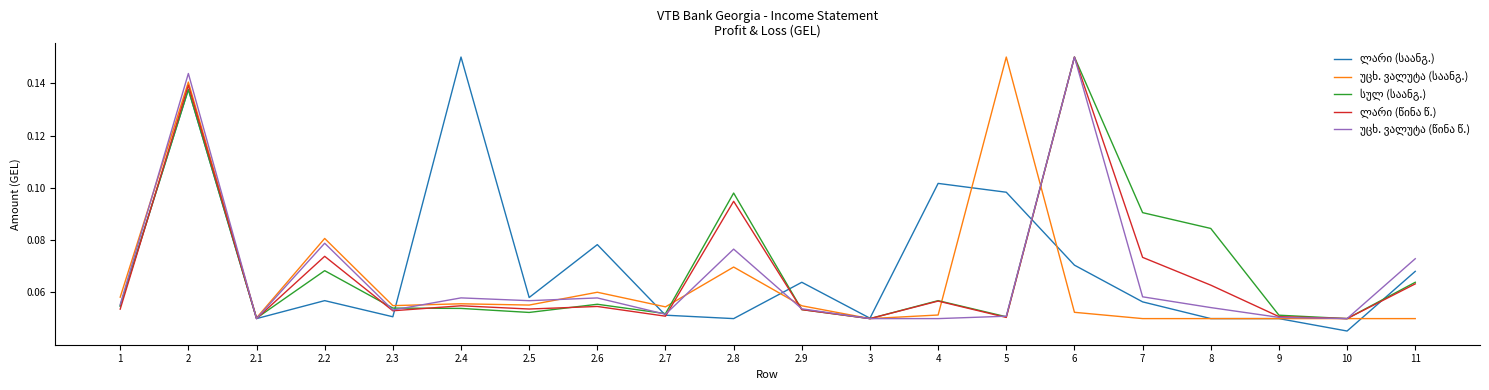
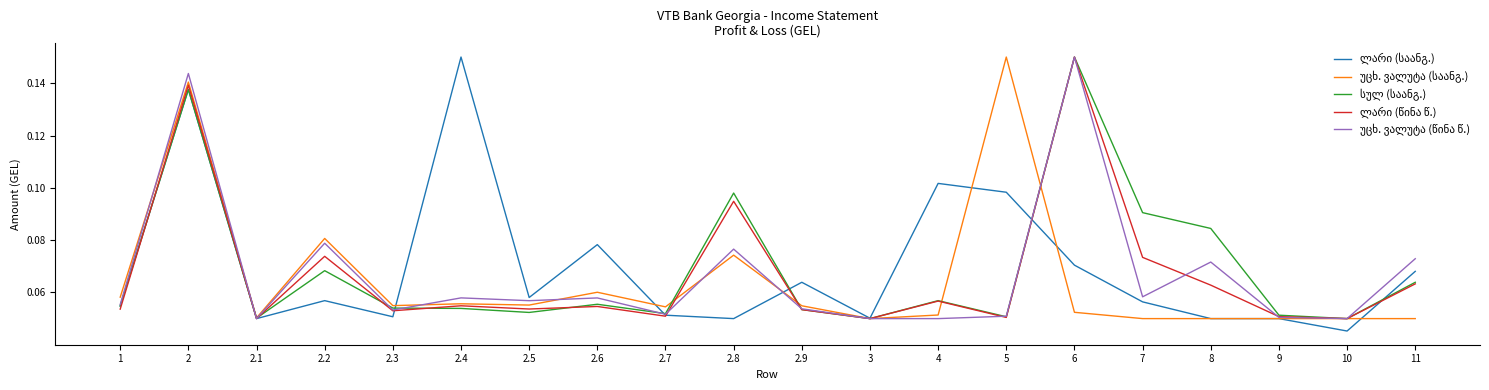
  {
    "ლარი (საანგ.)": {
      "2.2": 0.057,
      "2.3": 0.051,
      "2.4": 0.150,
      "2.5": 0.058,
      "2.6": 0.078,
      "2.8": 0.050,
      "2.9": 0.064,
      "4": 0.102,
      "5": 0.098,
      "6": 0.070,
      "7": 0.056,
      "10": 0.045,
      "11": 0.068
    },
    "უცხ. ვალუტა (საანგ.)": {
      "1": 0.058,
      "2": 0.140,
      "2.2": 0.081,
      "2.5": 0.055,
      "2.6": 0.060,
      "2.7": 0.054,
-     "2.8": 0.070,
+     "2.8": 0.074,
      "2.9": 0.055,
      "4": 0.051,
      "5": 0.150,
      "6": 0.052,
      "7": 0.050,
      "11": 0.050
    },
    "სულ (საანგ.)": {
      "2.2": 0.068,
      "2.4": 0.054,
      "2.5": 0.052,
      "2.8": 0.098,
      "7": 0.091,
      "8": 0.084
    },
    "ლარი (წინა წ.)": {
      "1": 0.054,
      "2": 0.139,
      "2.2": 0.074,
      "2.5": 0.054,
      "2.8": 0.095,
      "7": 0.073,
      "8": 0.063
    },
    "უცხ. ვალუტა (წინა წ.)": {
      "2": 0.144,
      "2.2": 0.079,
      "2.4": 0.058,
      "2.5": 0.057,
      "2.6": 0.058,
      "2.8": 0.077,
      "4": 0.050,
      "7": 0.058,
-     "8": 0.054,
+     "8": 0.072,
      "11": 0.073
    }
  }
